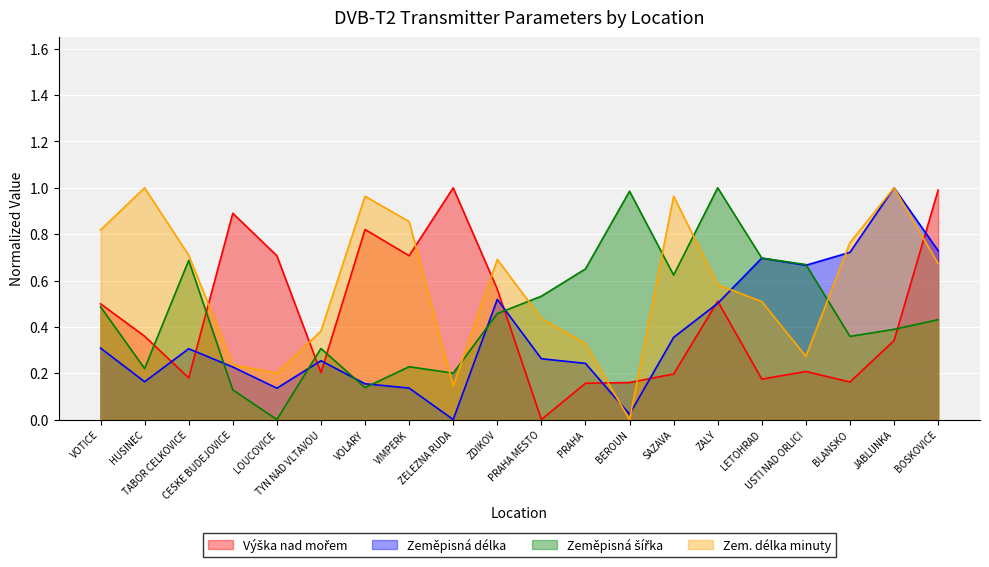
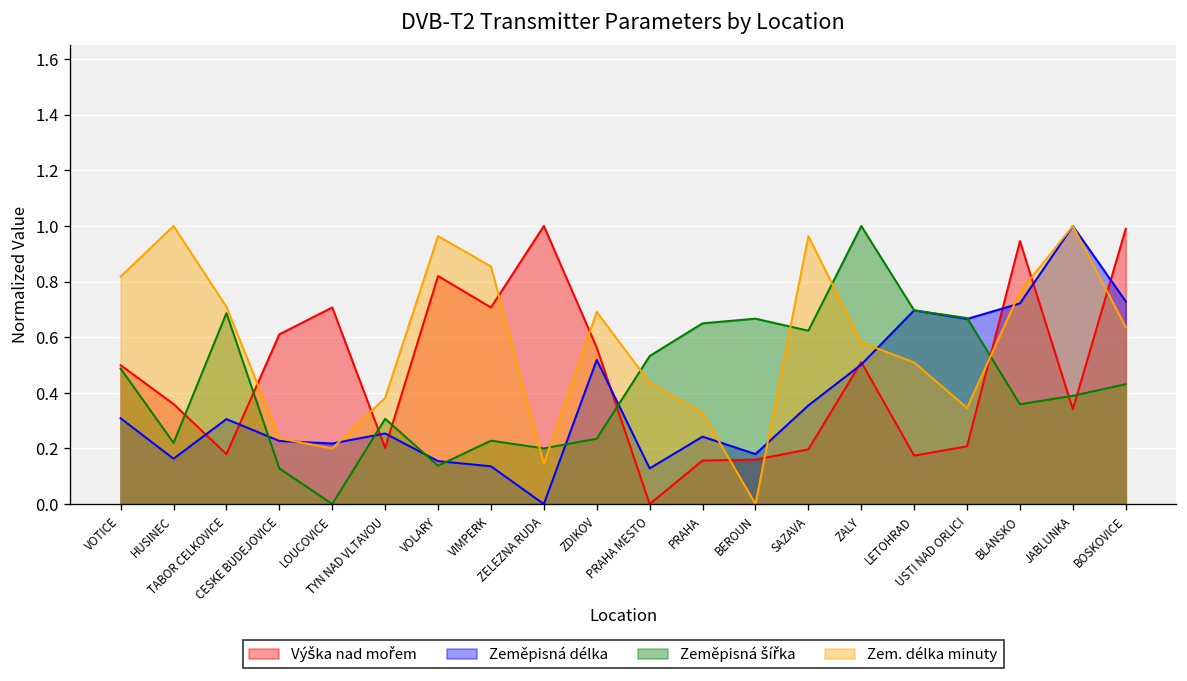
  {
    "Výška nad mořem": {
      "VOTICE": 0.50,
      "HUSINEC": 0.36,
      "TABOR CELKOVICE": 0.18,
-     "CESKE BUDEJOVICE": 0.89,
+     "CESKE BUDEJOVICE": 0.61,
      "LOUCOVICE": 0.71,
      "TYN NAD VLTAVOU": 0.20,
      "VOLARY": 0.82,
      "VIMPERK": 0.71,
      "ZELEZNA RUDA": 1.00,
      "ZDIKOV": 0.56,
      "PRAHA MESTO": 0.00,
      "PRAHA": 0.16,
      "BEROUN": 0.16,
      "SAZAVA": 0.20,
      "LETOHRAD": 0.17,
      "USTI NAD ORLICI": 0.21,
-     "BLANSKO": 0.16,
+     "BLANSKO": 0.95,
      "JABLUNKA": 0.34,
      "BOSKOVICE": 0.99
    },
    "Zeměpisná délka": {
      "VOTICE": 0.31,
      "HUSINEC": 0.16,
      "TABOR CELKOVICE": 0.31,
-     "LOUCOVICE": 0.14,
+     "LOUCOVICE": 0.22,
      "TYN NAD VLTAVOU": 0.25,
      "VOLARY": 0.15,
      "VIMPERK": 0.14,
      "ZELEZNA RUDA": 0.00,
      "ZDIKOV": 0.52,
-     "PRAHA MESTO": 0.26,
+     "PRAHA MESTO": 0.13,
      "PRAHA": 0.24,
-     "BEROUN": 0.02,
+     "BEROUN": 0.18,
      "SAZAVA": 0.35,
      "BLANSKO": 0.72,
      "BOSKOVICE": 0.73
    },
    "Zeměpisná šířka": {
      "VOTICE": 0.49,
      "HUSINEC": 0.22,
      "TABOR CELKOVICE": 0.69,
      "CESKE BUDEJOVICE": 0.13,
      "LOUCOVICE": 0.00,
      "TYN NAD VLTAVOU": 0.31,
      "VOLARY": 0.14,
      "VIMPERK": 0.23,
      "ZELEZNA RUDA": 0.20,
-     "ZDIKOV": 0.46,
+     "ZDIKOV": 0.24,
      "PRAHA MESTO": 0.53,
      "PRAHA": 0.65,
-     "BEROUN": 0.99,
+     "BEROUN": 0.67,
      "SAZAVA": 0.62,
      "ZALY": 1.00,
      "BLANSKO": 0.36,
      "JABLUNKA": 0.39,
      "BOSKOVICE": 0.43
    },
    "Zem. délka minuty": {
      "VOTICE": 0.82,
      "HUSINEC": 1.00,
      "TABOR CELKOVICE": 0.71,
      "LOUCOVICE": 0.20,
      "TYN NAD VLTAVOU": 0.38,
      "VOLARY": 0.96,
      "VIMPERK": 0.85,
      "ZELEZNA RUDA": 0.15,
      "ZDIKOV": 0.69,
      "PRAHA MESTO": 0.44,
      "PRAHA": 0.33,
      "BEROUN": 0.00,
      "SAZAVA": 0.96,
      "ZALY": 0.58,
      "LETOHRAD": 0.51,
-     "USTI NAD ORLICI": 0.27,
+     "USTI NAD ORLICI": 0.35,
      "BLANSKO": 0.76,
-     "BOSKOVICE": 0.67
+     "BOSKOVICE": 0.64
    }
  }
